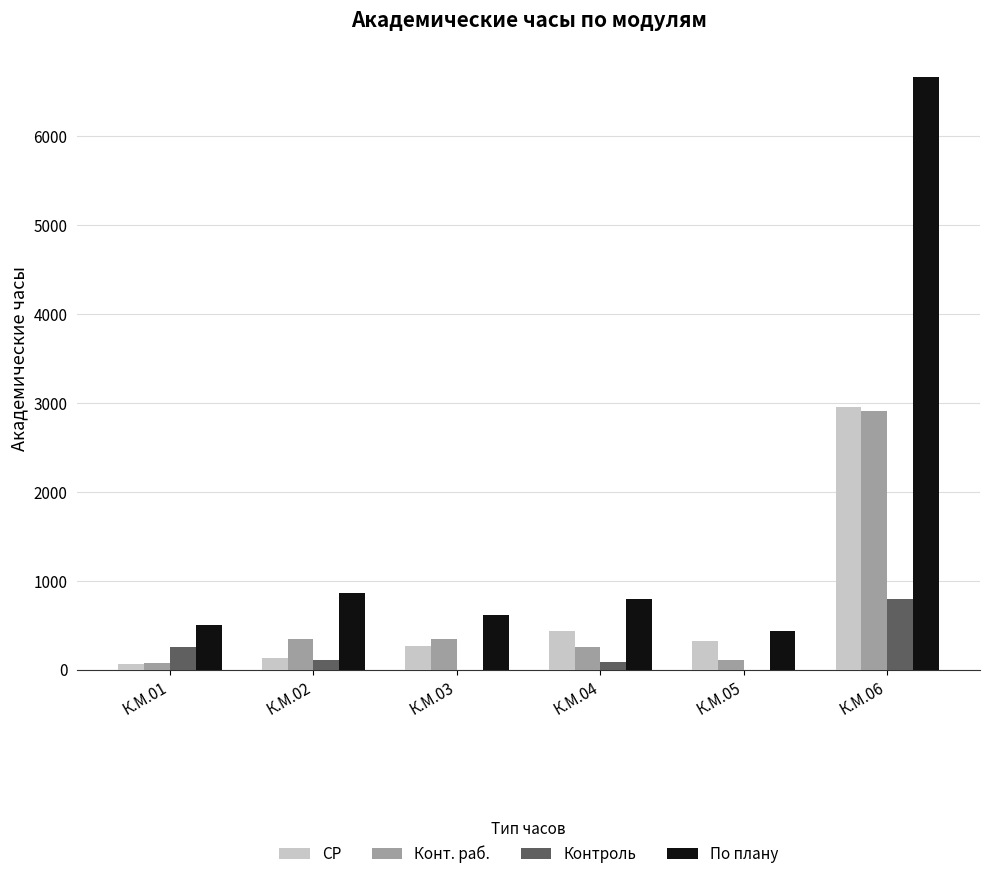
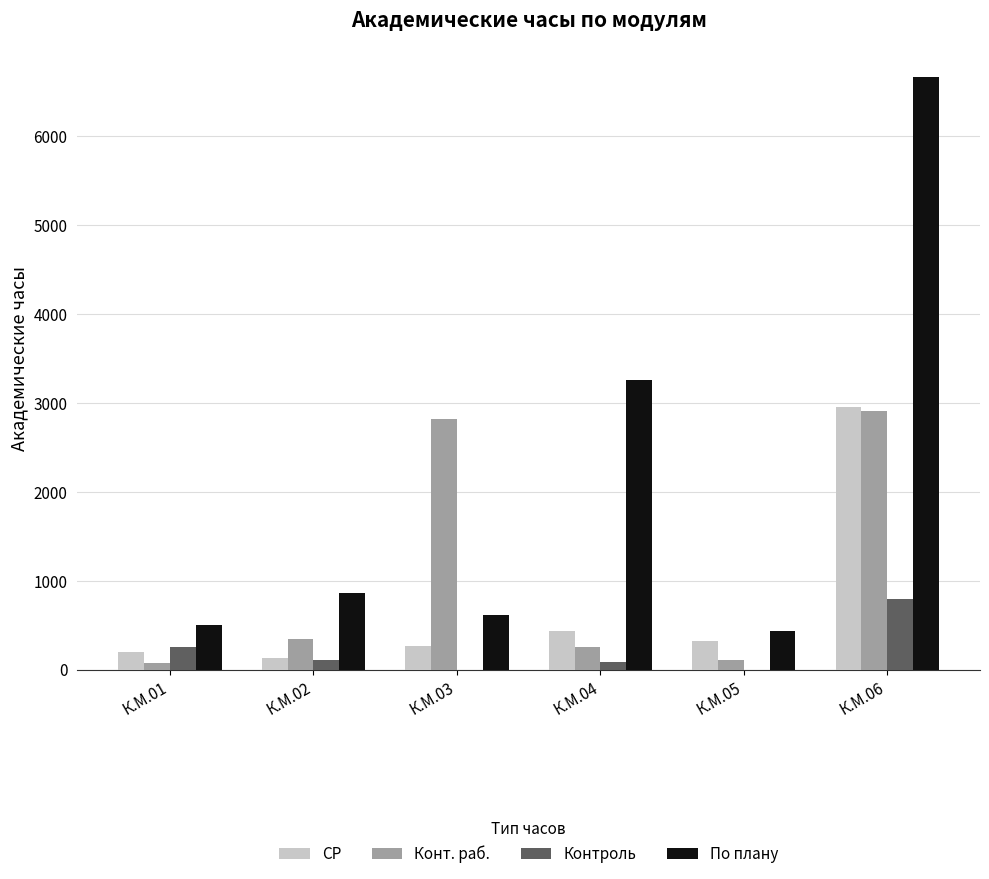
  {
    "СР": {
-     "К.М.01": 100,
+     "К.М.01": 200,
      "К.М.02": 100,
      "К.М.03": 300,
      "К.М.04": 400,
      "К.М.05": 300,
      "К.М.06": 3000
    },
    "Конт. раб.": {
      "К.М.01": 100,
      "К.М.02": 300,
-     "К.М.03": 300,
+     "К.М.03": 2800,
      "К.М.04": 300,
      "К.М.05": 100,
      "К.М.06": 2900
    },
    "Контроль": {
      "К.М.01": 300,
      "К.М.02": 100,
      "К.М.03": 0,
      "К.М.04": 100,
      "К.М.05": 0,
      "К.М.06": 800
    },
    "По плану": {
      "К.М.01": 500,
      "К.М.02": 900,
      "К.М.03": 600,
-     "К.М.04": 800,
+     "К.М.04": 3300,
      "К.М.05": 400,
      "К.М.06": 6700
    }
  }
